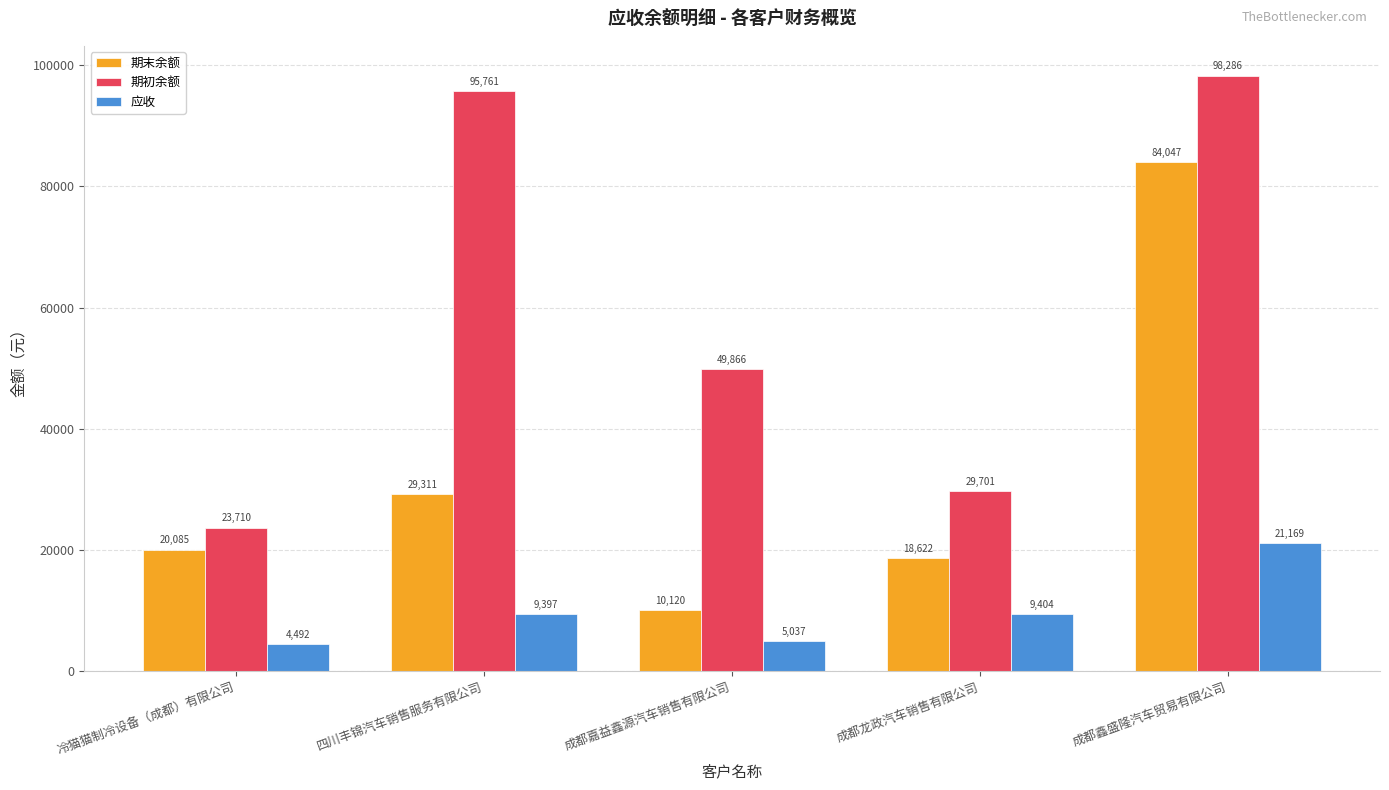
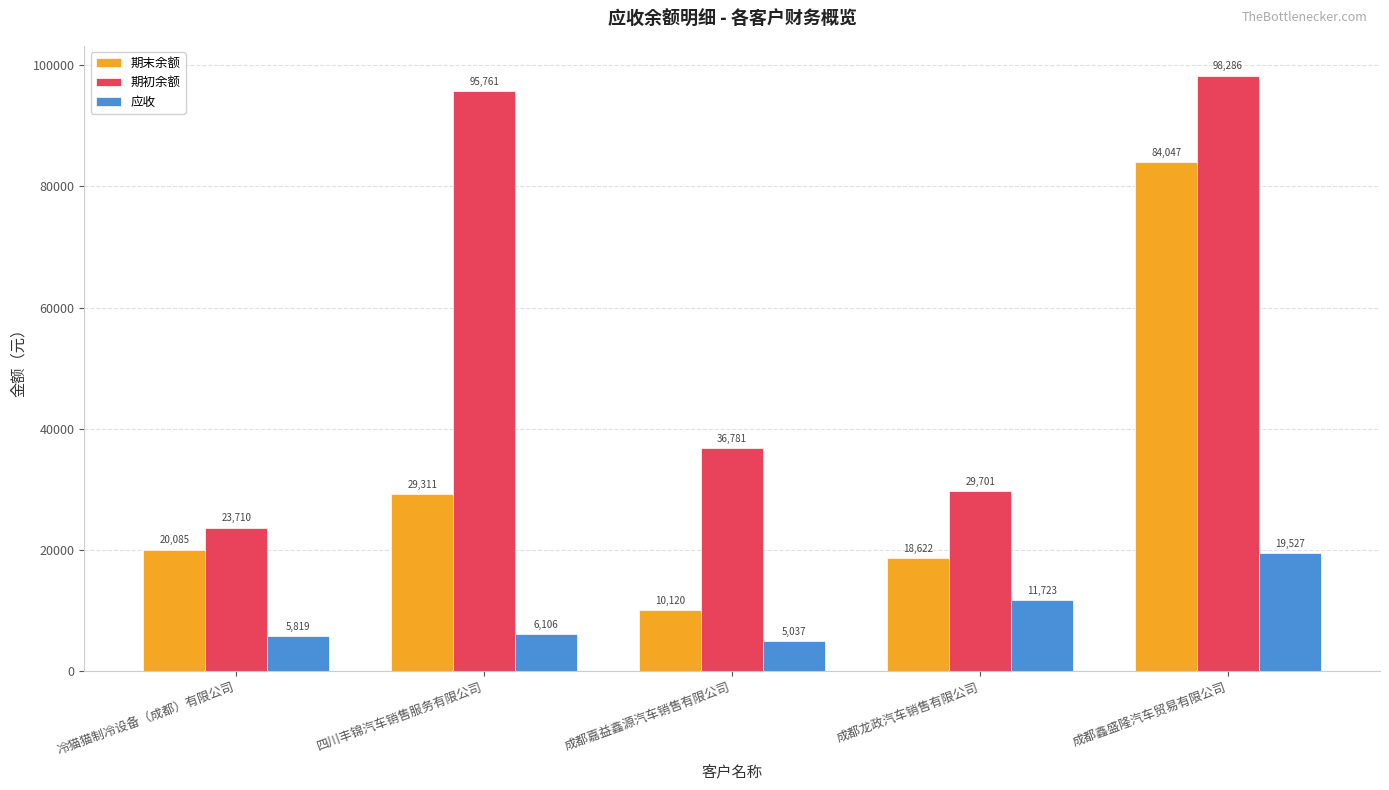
  {
    "期末余额": {
      "冷猫猫制冷设备（成都）有限公司": "20,085",
      "四川丰锦汽车销售服务有限公司": "29,311",
      "成都嘉益鑫源汽车销售有限公司": "10,120",
      "成都龙政汽车销售有限公司": "18,622",
      "成都鑫盛隆汽车贸易有限公司": "84,047"
    },
    "期初余额": {
      "冷猫猫制冷设备（成都）有限公司": "23,710",
      "四川丰锦汽车销售服务有限公司": "95,761",
-     "成都嘉益鑫源汽车销售有限公司": "49,866",
+     "成都嘉益鑫源汽车销售有限公司": "36,781",
      "成都龙政汽车销售有限公司": "29,701",
      "成都鑫盛隆汽车贸易有限公司": "98,286"
    },
    "应收": {
-     "冷猫猫制冷设备（成都）有限公司": "4,492",
-     "四川丰锦汽车销售服务有限公司": "9,397",
+     "冷猫猫制冷设备（成都）有限公司": "5,819",
+     "四川丰锦汽车销售服务有限公司": "6,106",
      "成都嘉益鑫源汽车销售有限公司": "5,037",
-     "成都龙政汽车销售有限公司": "9,404",
-     "成都鑫盛隆汽车贸易有限公司": "21,169"
+     "成都龙政汽车销售有限公司": "11,723",
+     "成都鑫盛隆汽车贸易有限公司": "19,527"
    }
  }
